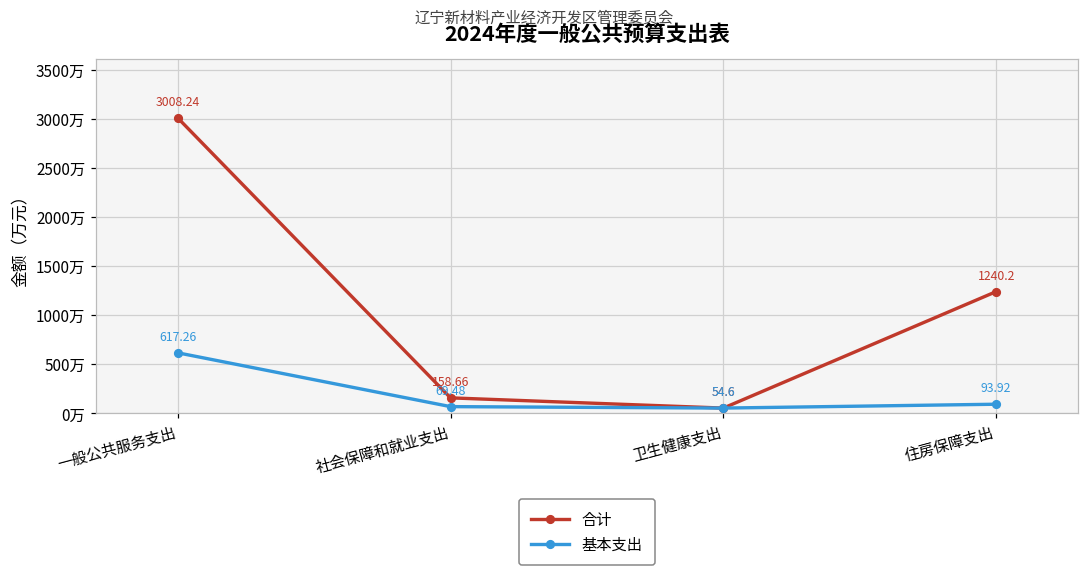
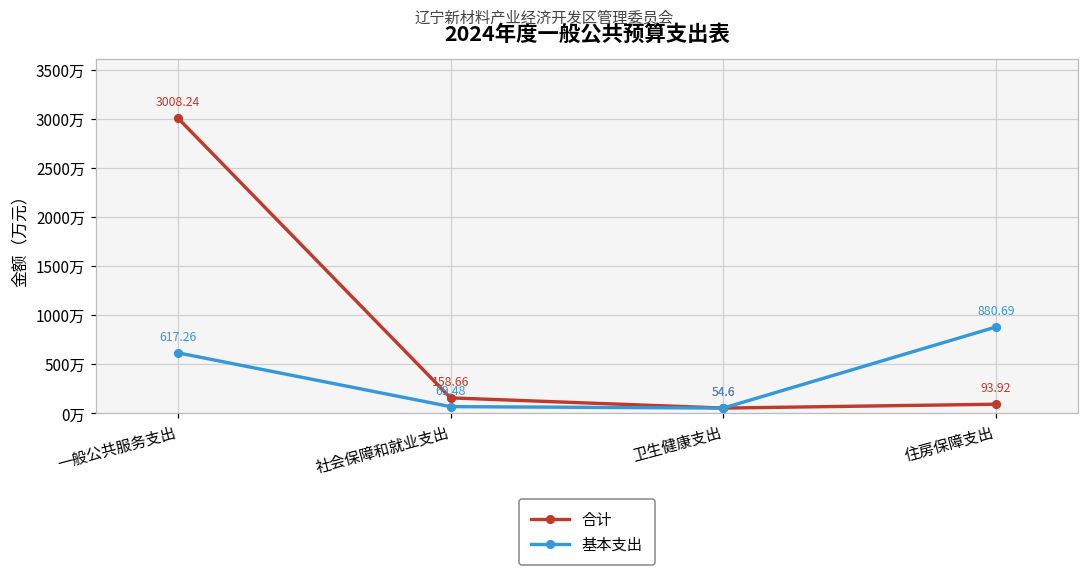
  {
    "合计": {
      "一般公共服务支出": 3008.24,
-     "住房保障支出": 1240.2
+     "住房保障支出": 93.92
    },
    "基本支出": {
      "一般公共服务支出": 617.26,
-     "住房保障支出": 93.92
+     "住房保障支出": 880.69
    }
  }
